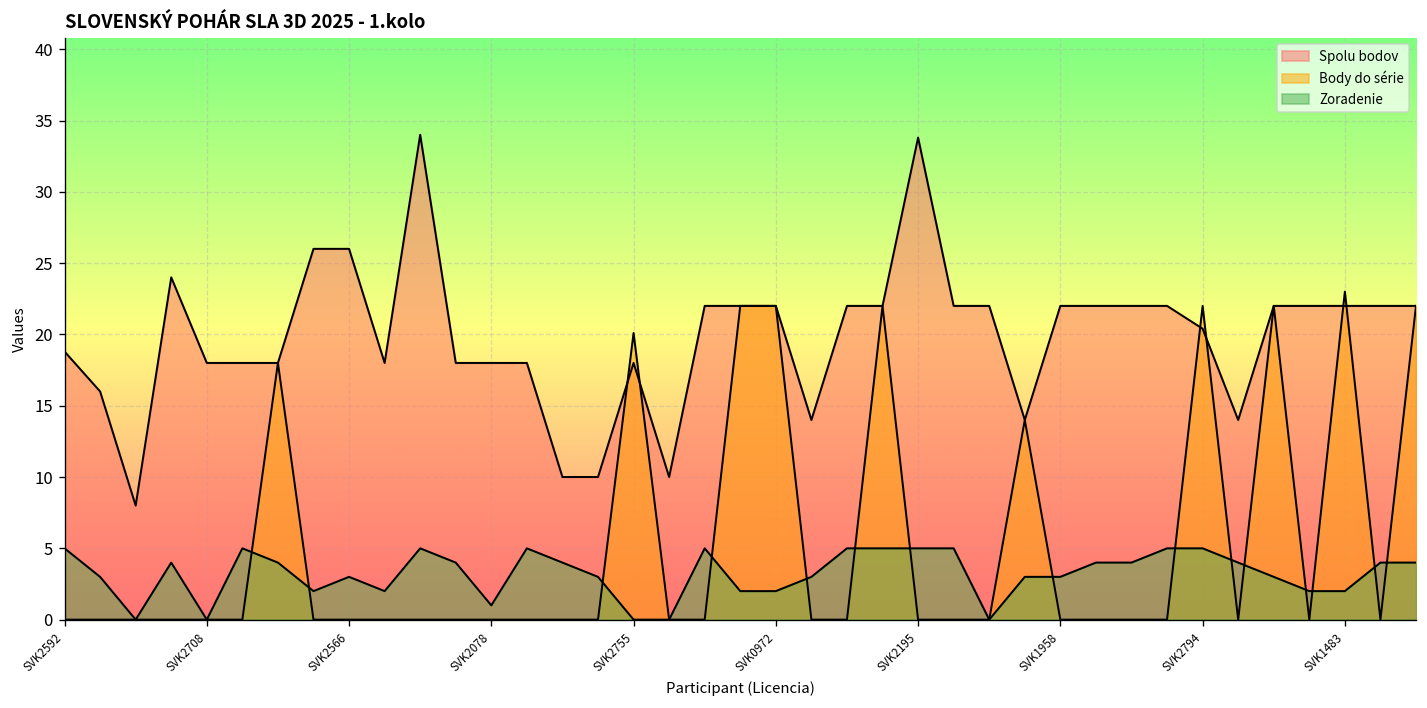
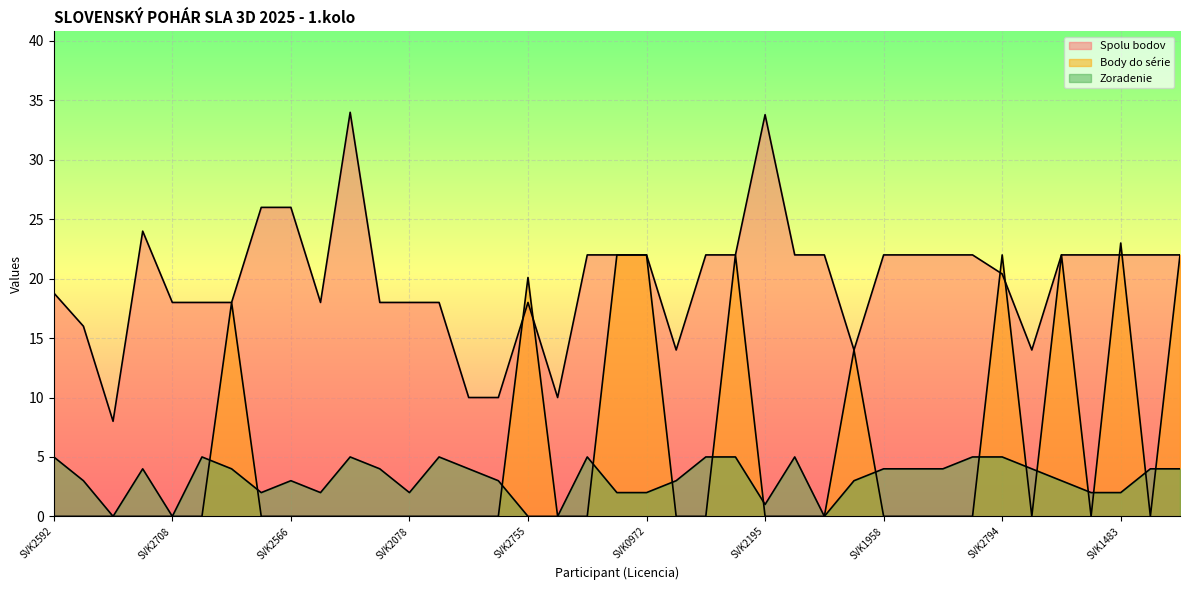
  {
    "Spolu bodov": {
      "SVK2592": 19,
      "SVK2708": 18,
      "SVK2566": 26,
      "SVK2078": 18,
      "SVK2755": 18,
      "SVK2195": 34,
      "SVK1958": 22,
      "SVK2794": 20.4,
      "SVK1483": 22
    },
    "Body do série": {
      "SVK2592": 0,
      "SVK2566": 0,
      "SVK2078": 0,
      "SVK2755": 20,
      "SVK2195": 0,
      "SVK1958": 0,
      "SVK2794": 22,
      "SVK1483": 23
    },
    "Zoradenie": {
      "SVK2592": 5,
      "SVK2566": 3,
-     "SVK2078": 1,
+     "SVK2078": 2,
      "SVK2755": 0,
      "SVK0972": 2,
-     "SVK2195": 5,
-     "SVK1958": 3,
+     "SVK2195": 1,
+     "SVK1958": 4,
      "SVK2794": 5,
      "SVK1483": 2
    }
  }
